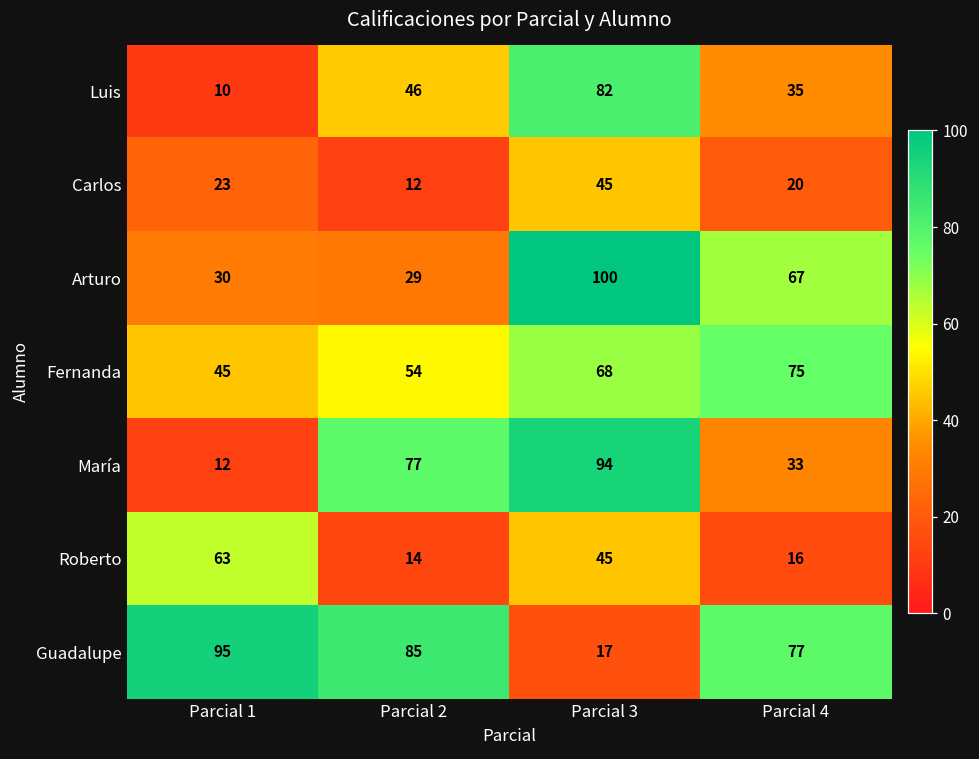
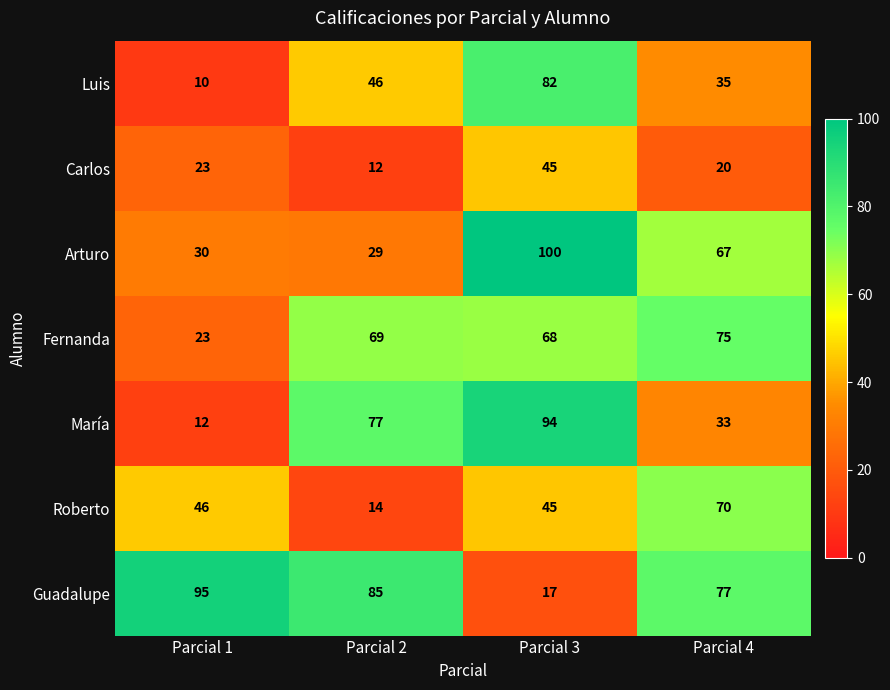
  {
    "Luis": {
      "Parcial 1": 10,
      "Parcial 2": 46,
      "Parcial 3": 82,
      "Parcial 4": 35
    },
    "Carlos": {
      "Parcial 1": 23,
      "Parcial 2": 12,
      "Parcial 3": 45,
      "Parcial 4": 20
    },
    "Arturo": {
      "Parcial 1": 30,
      "Parcial 2": 29,
      "Parcial 3": 100,
      "Parcial 4": 67
    },
    "Fernanda": {
-     "Parcial 1": 45,
-     "Parcial 2": 54,
+     "Parcial 1": 23,
+     "Parcial 2": 69,
      "Parcial 3": 68,
      "Parcial 4": 75
    },
    "María": {
      "Parcial 1": 12,
      "Parcial 2": 77,
      "Parcial 3": 94,
      "Parcial 4": 33
    },
    "Roberto": {
-     "Parcial 1": 63,
+     "Parcial 1": 46,
      "Parcial 2": 14,
      "Parcial 3": 45,
-     "Parcial 4": 16
+     "Parcial 4": 70
    },
    "Guadalupe": {
      "Parcial 1": 95,
      "Parcial 2": 85,
      "Parcial 3": 17,
      "Parcial 4": 77
    }
  }
